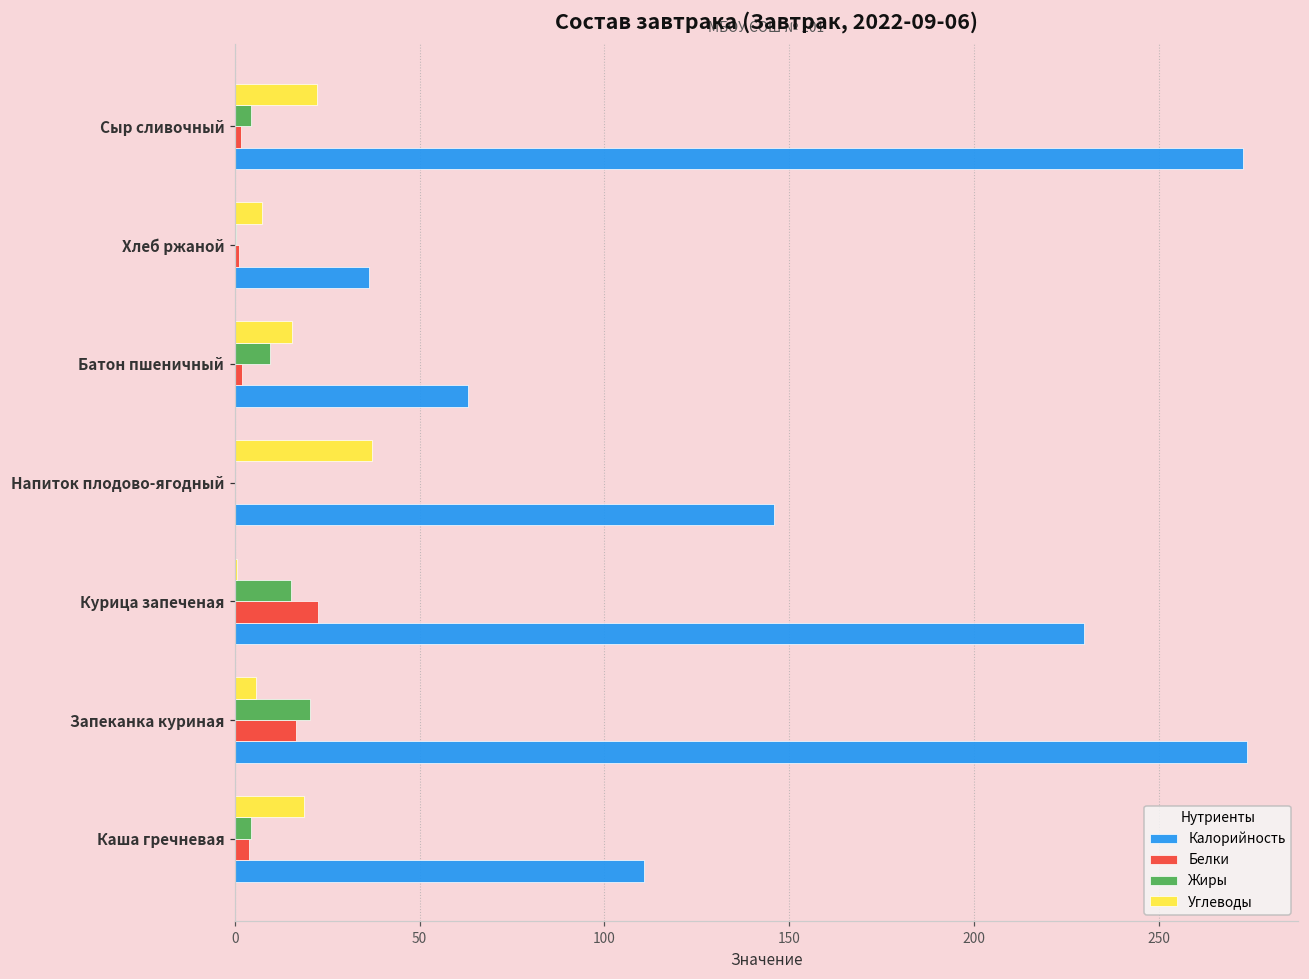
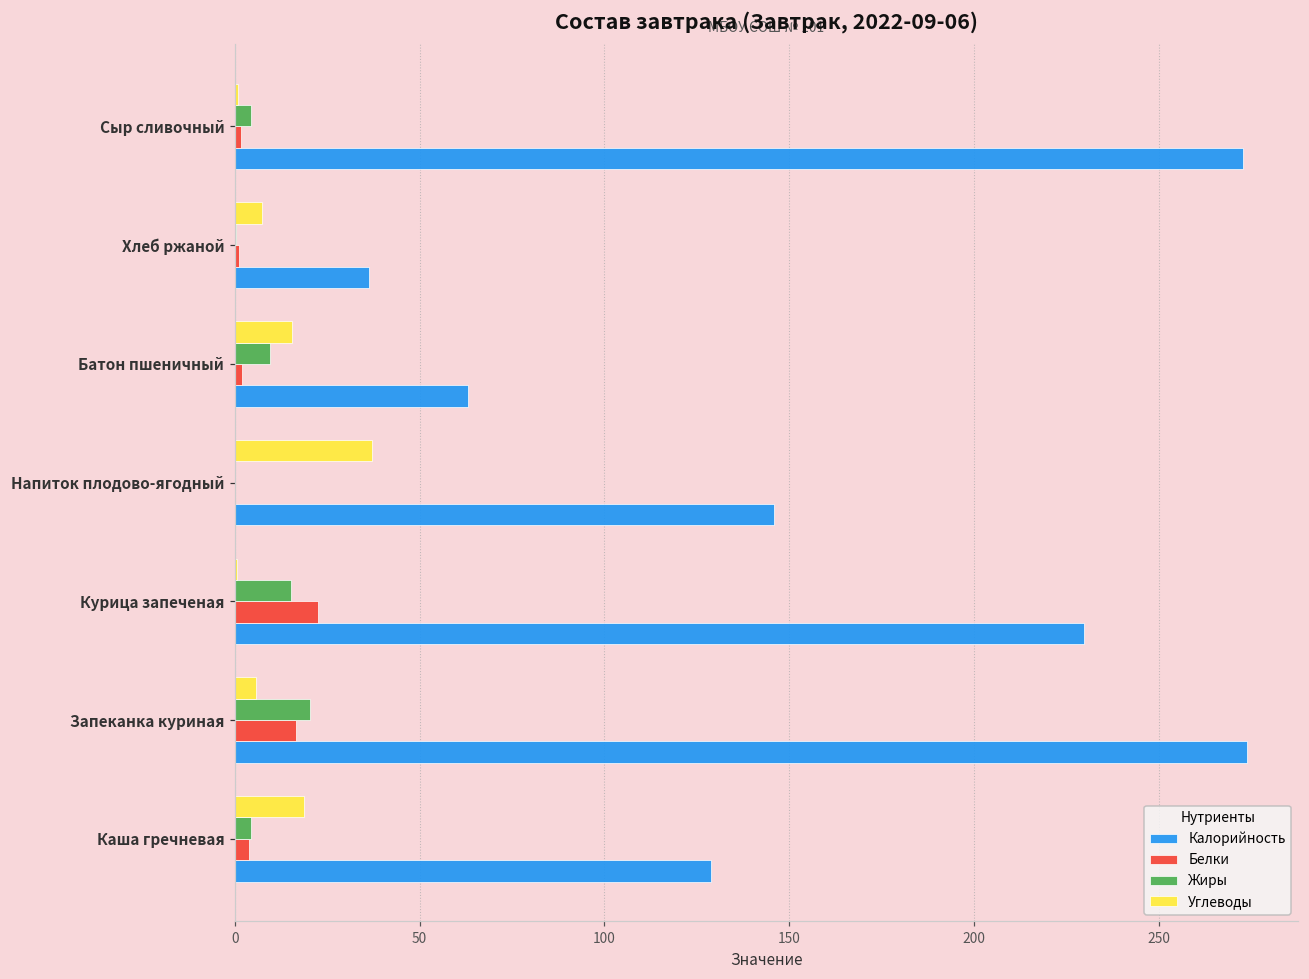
  {
    "Калорийность": {
      "Сыр сливочный": 273,
      "Хлеб ржаной": 36,
      "Батон пшеничный": 63,
      "Напиток плодово-ягодный": 146,
      "Курица запеченая": 230,
      "Запеканка куриная": 274,
-     "Каша гречневая": 111
+     "Каша гречневая": 129
    },
    "Белки": {
      "Сыр сливочный": 2,
      "Хлеб ржаной": 1,
      "Батон пшеничный": 2,
      "Напиток плодово-ягодный": 0,
      "Курица запеченая": 22,
      "Запеканка куриная": 16,
      "Каша гречневая": 4
    },
    "Жиры": {
      "Сыр сливочный": 4,
      "Батон пшеничный": 10,
      "Напиток плодово-ягодный": 0,
      "Курица запеченая": 15,
      "Запеканка куриная": 20,
      "Каша гречневая": 4
    },
    "Углеводы": {
-     "Сыр сливочный": 22,
+     "Сыр сливочный": 1,
      "Хлеб ржаной": 7,
      "Батон пшеничный": 16,
      "Напиток плодово-ягодный": 37,
      "Запеканка куриная": 6,
      "Каша гречневая": 19
    }
  }
